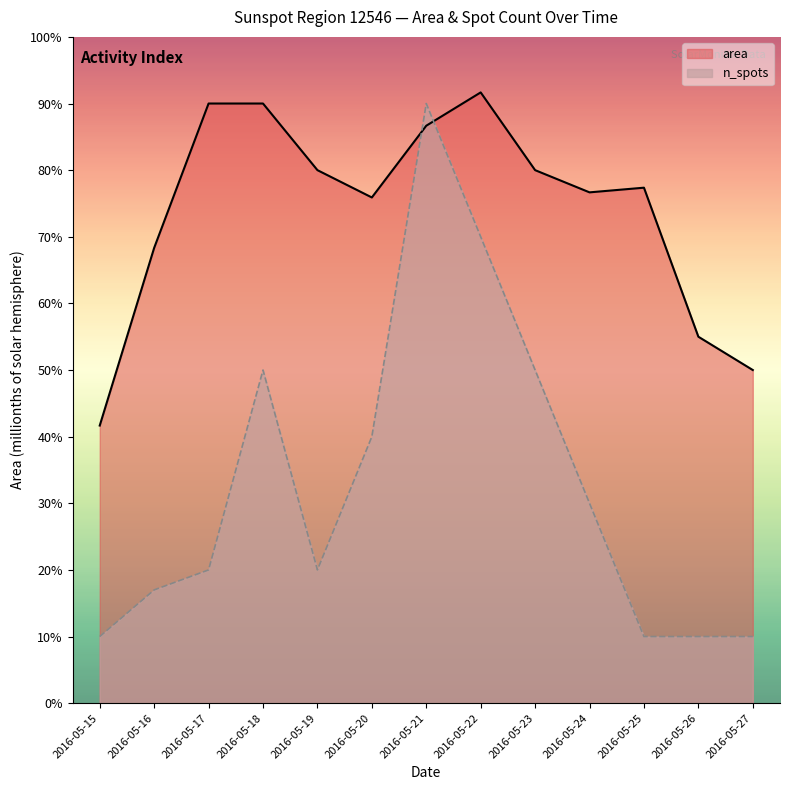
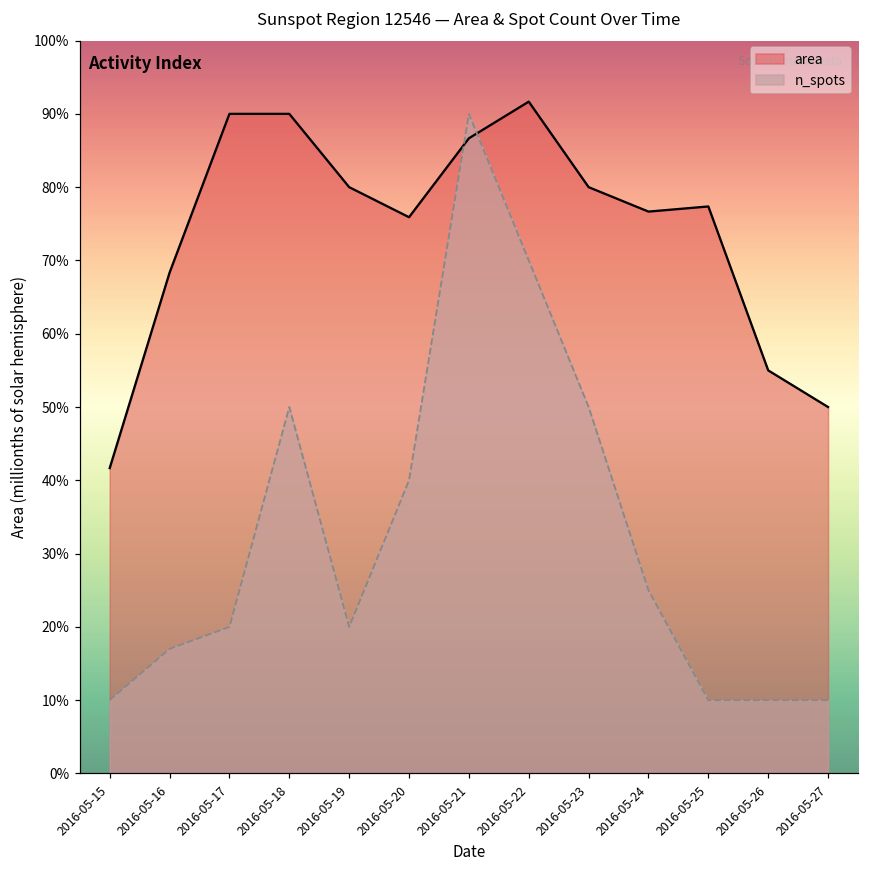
  {
    "area": {
      "2016-05-15": "42%",
      "2016-05-16": "68%",
      "2016-05-17": "90%",
      "2016-05-18": "90%",
      "2016-05-19": "80%",
      "2016-05-20": "76%",
      "2016-05-21": "87%",
      "2016-05-22": "92%",
      "2016-05-23": "80%",
      "2016-05-24": "77%",
      "2016-05-25": "77%",
      "2016-05-26": "55%",
      "2016-05-27": "50%"
    },
    "n_spots": {
      "2016-05-15": "10%",
      "2016-05-16": "17%",
      "2016-05-17": "20%",
      "2016-05-18": "50%",
      "2016-05-19": "20%",
      "2016-05-20": "40%",
      "2016-05-21": "90%",
      "2016-05-22": "70%",
      "2016-05-23": "50%",
-     "2016-05-24": "30%",
+     "2016-05-24": "25%",
      "2016-05-25": "10%",
      "2016-05-26": "10%",
      "2016-05-27": "10%"
    }
  }
